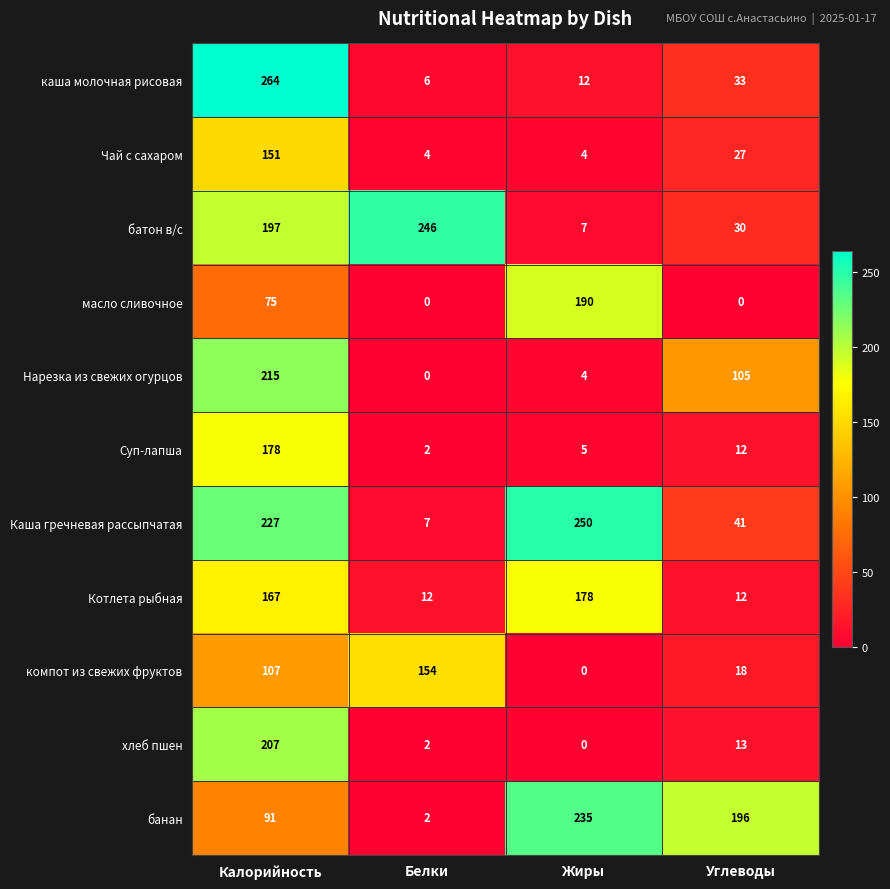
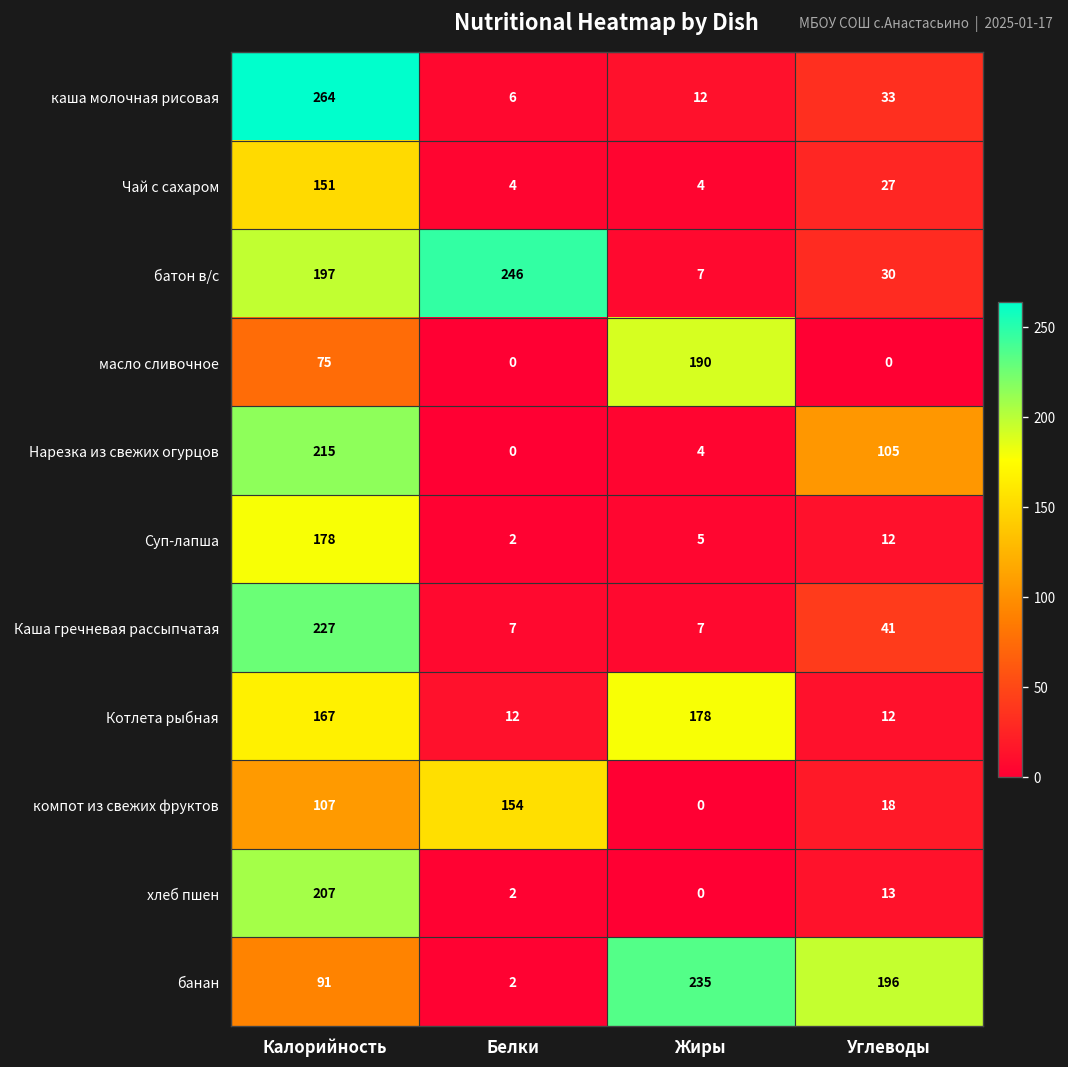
  {
    "каша молочная рисовая": {
      "Калорийность": 264,
      "Белки": 6,
      "Жиры": 12,
      "Углеводы": 33
    },
    "Чай с сахаром": {
      "Калорийность": 151,
      "Белки": 4,
      "Жиры": 4,
      "Углеводы": 27
    },
    "батон в/с": {
      "Калорийность": 197,
      "Белки": 246,
      "Жиры": 7,
      "Углеводы": 30
    },
    "масло сливочное": {
      "Калорийность": 75,
      "Белки": 0,
      "Жиры": 190,
      "Углеводы": 0
    },
    "Нарезка из свежих огурцов": {
      "Калорийность": 215,
      "Белки": 0,
      "Жиры": 4,
      "Углеводы": 105
    },
    "Суп-лапша": {
      "Калорийность": 178,
      "Белки": 2,
      "Жиры": 5,
      "Углеводы": 12
    },
    "Каша гречневая рассыпчатая": {
      "Калорийность": 227,
      "Белки": 7,
-     "Жиры": 250,
+     "Жиры": 7,
      "Углеводы": 41
    },
    "Котлета рыбная": {
      "Калорийность": 167,
      "Белки": 12,
      "Жиры": 178,
      "Углеводы": 12
    },
    "компот из свежих фруктов": {
      "Калорийность": 107,
      "Белки": 154,
      "Жиры": 0,
      "Углеводы": 18
    },
    "хлеб пшен": {
      "Калорийность": 207,
      "Белки": 2,
      "Жиры": 0,
      "Углеводы": 13
    },
    "банан": {
      "Калорийность": 91,
      "Белки": 2,
      "Жиры": 235,
      "Углеводы": 196
    }
  }
